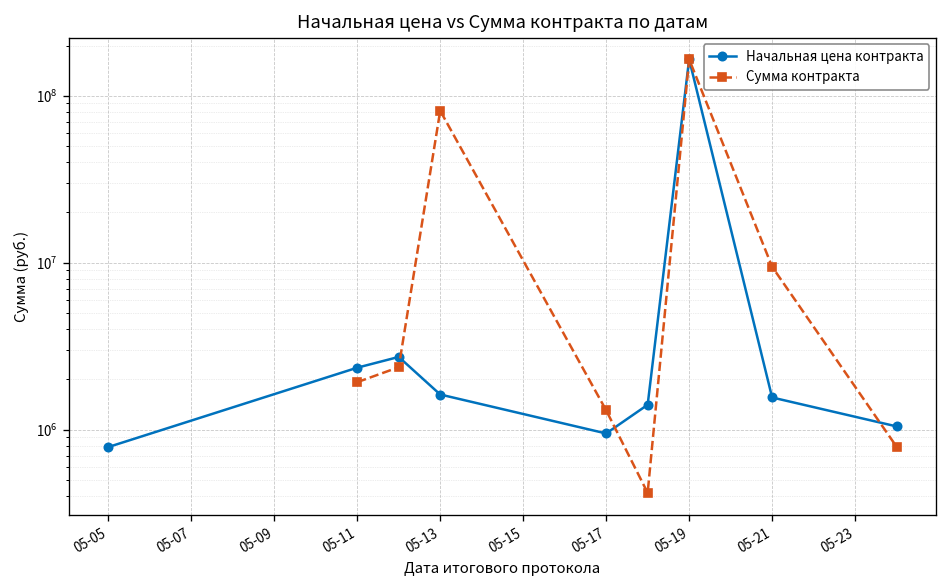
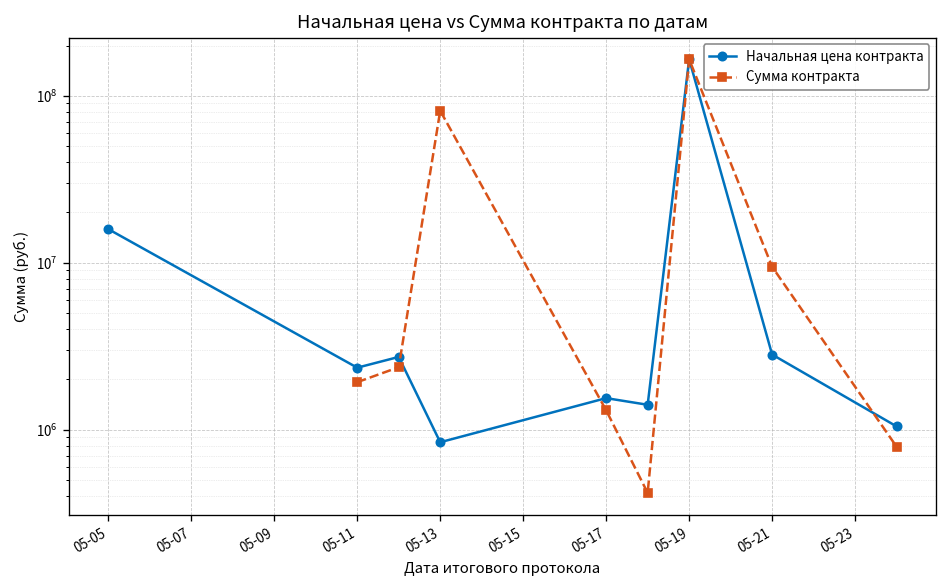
  {
    "Начальная цена контракта": {
-     "05-05": 800000,
+     "05-05": 16000000,
      "05-11": 2400000,
-     "05-13": 1600000,
-     "05-17": 900000,
-     "05-21": 1600000
+     "05-13": 800000,
+     "05-17": 1500000,
+     "05-21": 2800000
    },
    "Сумма контракта": {
      "05-11": 1900000,
      "05-13": 80000000,
      "05-17": 1300000,
      "05-21": 9000000
    }
  }
